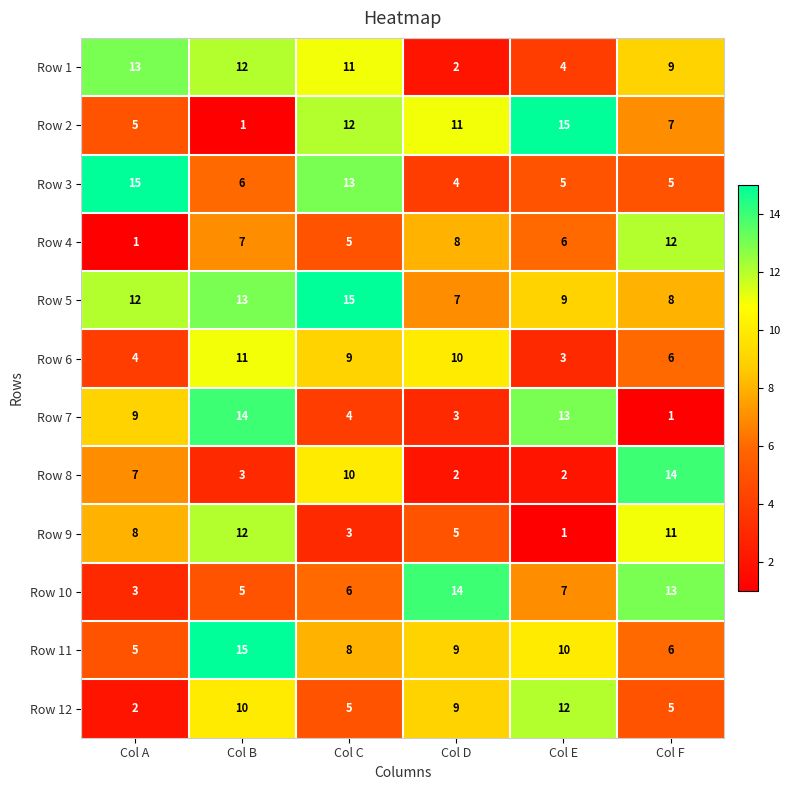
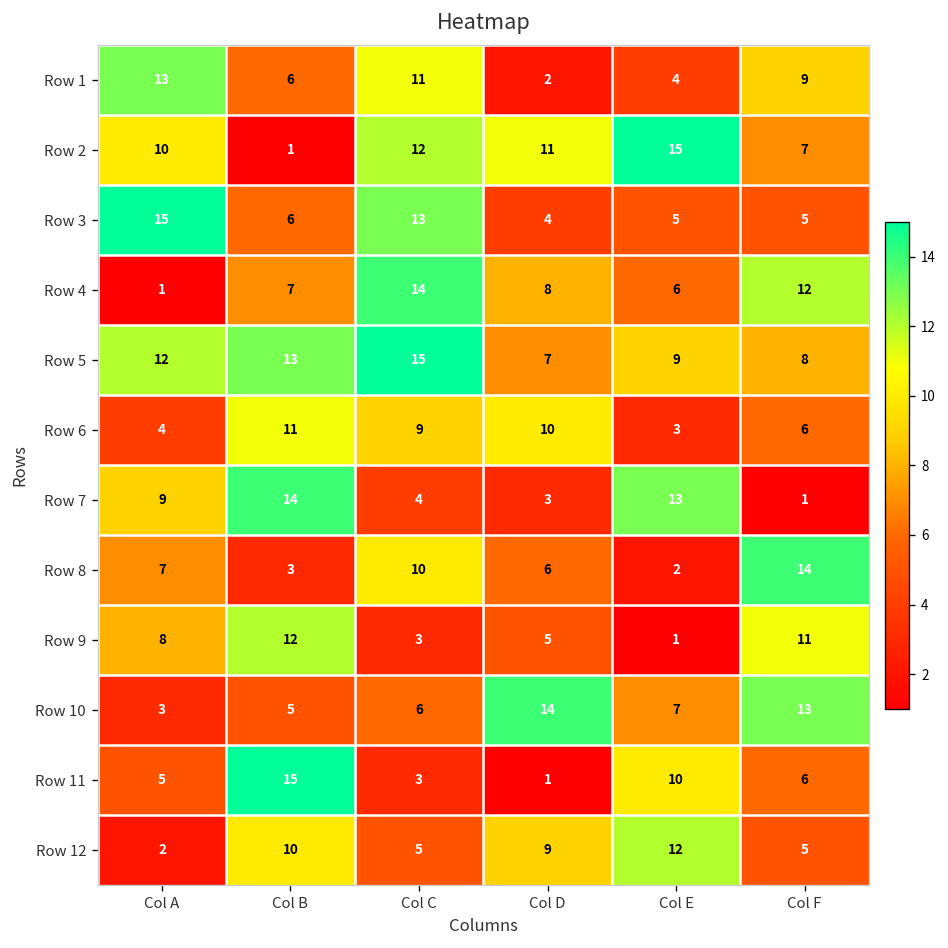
  {
    "Row 1": {
      "Col A": 13,
-     "Col B": 12,
+     "Col B": 6,
      "Col C": 11,
      "Col D": 2,
      "Col E": 4,
      "Col F": 9
    },
    "Row 2": {
-     "Col A": 5,
+     "Col A": 10,
      "Col B": 1,
      "Col C": 12,
      "Col D": 11,
      "Col E": 15,
      "Col F": 7
    },
    "Row 3": {
      "Col A": 15,
      "Col B": 6,
      "Col C": 13,
      "Col D": 4,
      "Col E": 5,
      "Col F": 5
    },
    "Row 4": {
      "Col A": 1,
      "Col B": 7,
-     "Col C": 5,
+     "Col C": 14,
      "Col D": 8,
      "Col E": 6,
      "Col F": 12
    },
    "Row 5": {
      "Col A": 12,
      "Col B": 13,
      "Col C": 15,
      "Col D": 7,
      "Col E": 9,
      "Col F": 8
    },
    "Row 6": {
      "Col A": 4,
      "Col B": 11,
      "Col C": 9,
      "Col D": 10,
      "Col E": 3,
      "Col F": 6
    },
    "Row 7": {
      "Col A": 9,
      "Col B": 14,
      "Col C": 4,
      "Col D": 3,
      "Col E": 13,
      "Col F": 1
    },
    "Row 8": {
      "Col A": 7,
      "Col B": 3,
      "Col C": 10,
-     "Col D": 2,
+     "Col D": 6,
      "Col E": 2,
      "Col F": 14
    },
    "Row 9": {
      "Col A": 8,
      "Col B": 12,
      "Col C": 3,
      "Col D": 5,
      "Col E": 1,
      "Col F": 11
    },
    "Row 10": {
      "Col A": 3,
      "Col B": 5,
      "Col C": 6,
      "Col D": 14,
      "Col E": 7,
      "Col F": 13
    },
    "Row 11": {
      "Col A": 5,
      "Col B": 15,
-     "Col C": 8,
-     "Col D": 9,
+     "Col C": 3,
+     "Col D": 1,
      "Col E": 10,
      "Col F": 6
    },
    "Row 12": {
      "Col A": 2,
      "Col B": 10,
      "Col C": 5,
      "Col D": 9,
      "Col E": 12,
      "Col F": 5
    }
  }
